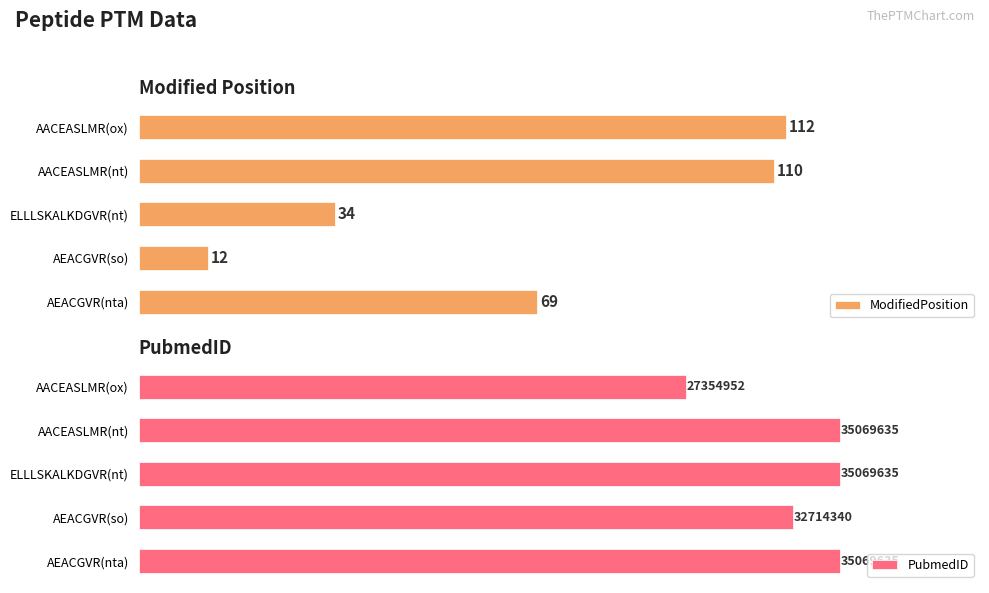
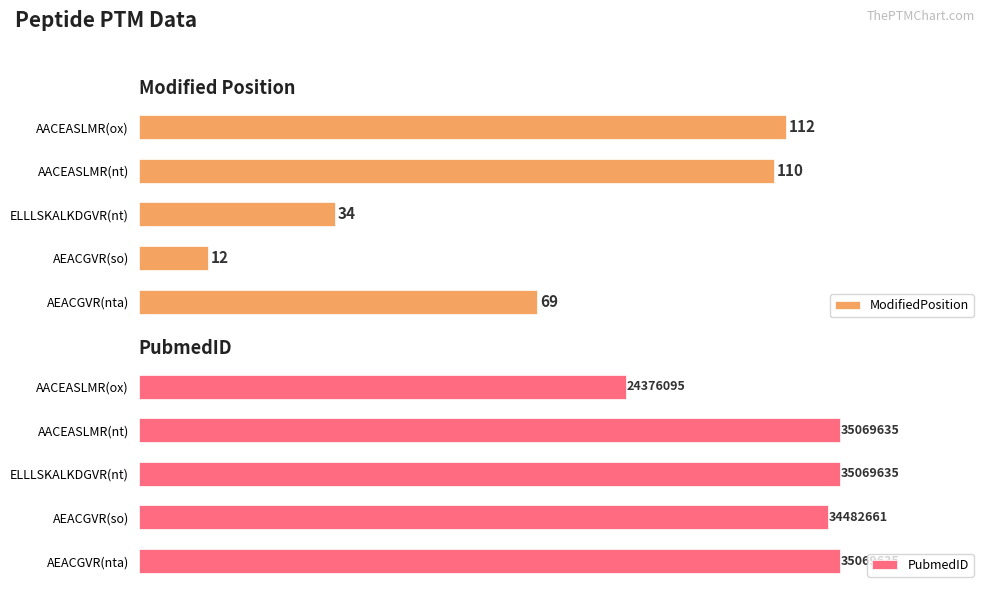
  {
    "Modified Position": {
      "AACEASLMR(ox)": 112,
      "AACEASLMR(nt)": 110,
      "ELLLSKALKDGVR(nt)": 34,
      "AEACGVR(so)": 12,
      "AEACGVR(nta)": 69
    },
    "PubmedID": {
-     "AACEASLMR(ox)": 27354952,
+     "AACEASLMR(ox)": 24376095,
      "AACEASLMR(nt)": 35069635,
      "ELLLSKALKDGVR(nt)": 35069635,
-     "AEACGVR(so)": 32714340
+     "AEACGVR(so)": 34482661
    }
  }
